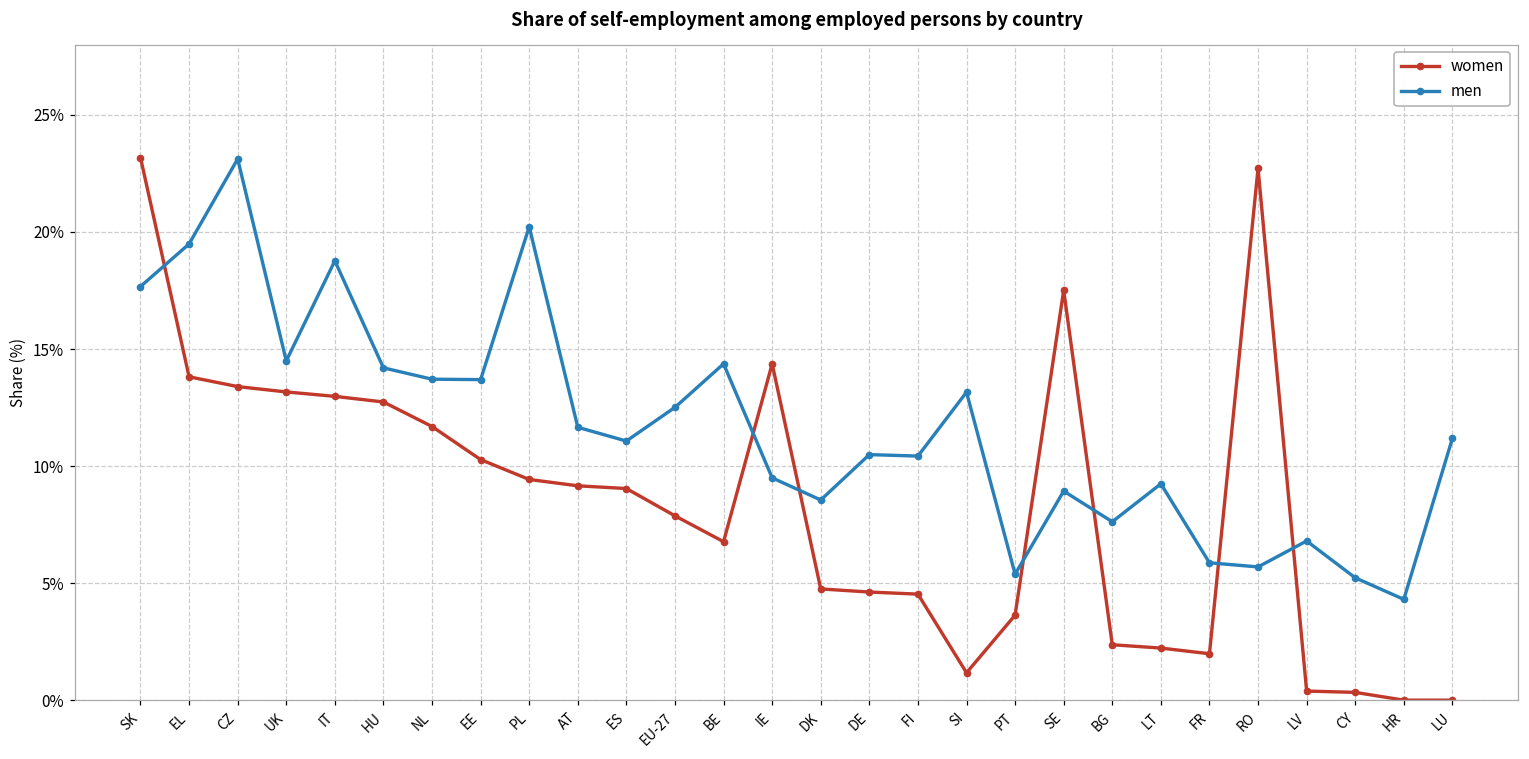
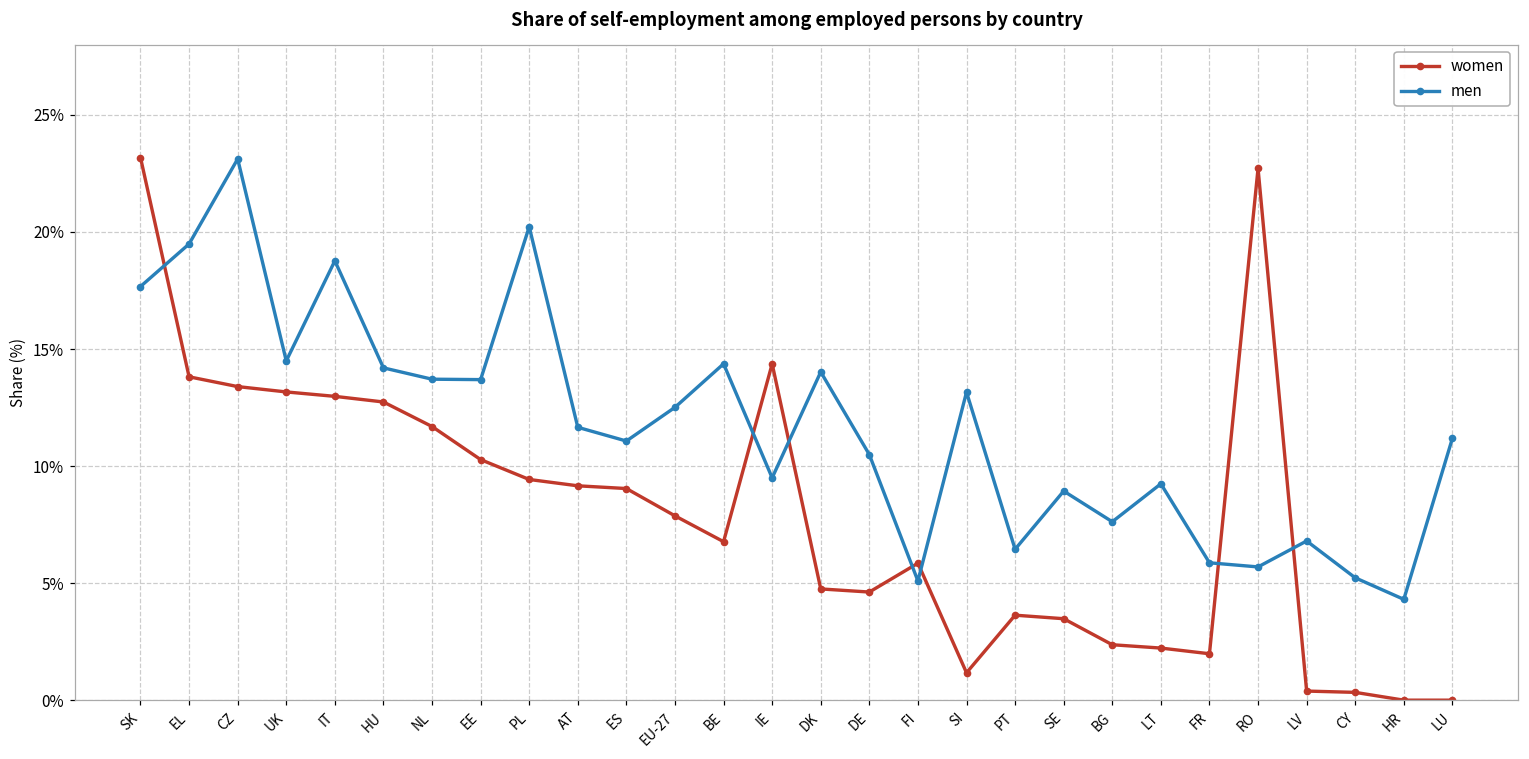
  {
    "women": {
      "SK": "23.2%",
      "EL": "13.8%",
      "CZ": "13.4%",
      "UK": "13.2%",
      "IT": "13.0%",
      "HU": "12.7%",
      "NL": "11.7%",
      "EE": "10.3%",
      "PL": "9.4%",
      "AT": "9.2%",
      "ES": "9.0%",
      "EU-27": "7.9%",
      "BE": "6.8%",
      "IE": "14.4%",
      "DK": "4.8%",
      "DE": "4.6%",
-     "FI": "4.5%",
+     "FI": "5.9%",
      "SI": "1.2%",
      "PT": "3.6%",
-     "SE": "17.5%",
+     "SE": "3.5%",
      "BG": "2.4%",
      "LT": "2.2%",
      "FR": "2.0%",
      "RO": "22.7%",
      "LV": "0.4%",
      "CY": "0.3%",
      "HR": "0.0%",
      "LU": "0.0%"
    },
    "men": {
      "SK": "17.7%",
      "EL": "19.5%",
      "CZ": "23.1%",
      "UK": "14.5%",
      "IT": "18.8%",
      "HU": "14.2%",
      "NL": "13.7%",
      "EE": "13.7%",
      "PL": "20.2%",
      "AT": "11.7%",
      "ES": "11.1%",
      "EU-27": "12.5%",
      "BE": "14.4%",
      "IE": "9.5%",
-     "DK": "8.6%",
+     "DK": "14.0%",
      "DE": "10.5%",
-     "FI": "10.4%",
+     "FI": "5.1%",
      "SI": "13.2%",
-     "PT": "5.4%",
+     "PT": "6.4%",
      "SE": "8.9%",
      "BG": "7.6%",
      "LT": "9.2%",
      "FR": "5.9%",
      "RO": "5.7%",
      "LV": "6.8%",
      "CY": "5.2%",
      "HR": "4.3%",
      "LU": "11.2%"
    }
  }
